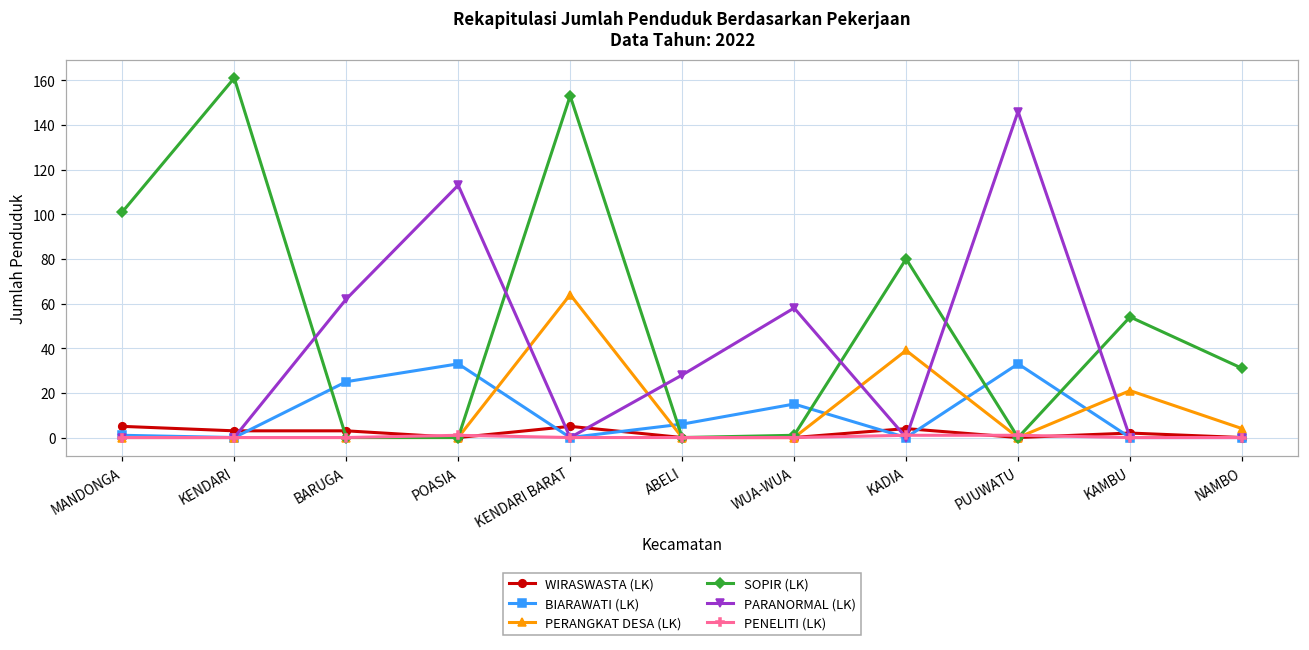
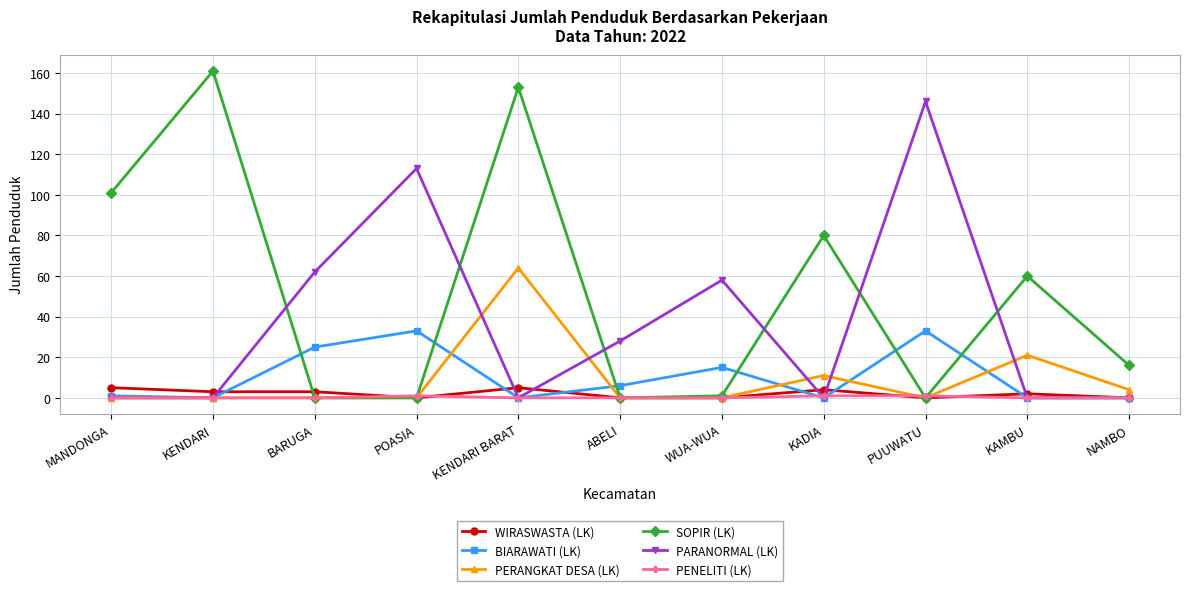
  {
    "WIRASWASTA (LK)": {
      "MANDONGA": 5,
      "KENDARI": 3,
      "BARUGA": 3,
      "KENDARI BARAT": 5,
      "KADIA": 4,
      "KAMBU": 2
    },
    "BIARAWATI (LK)": {
      "BARUGA": 25,
      "POASIA": 33,
      "ABELI": 6,
      "WUA-WUA": 15,
      "PUUWATU": 33
    },
    "PERANGKAT DESA (LK)": {
      "KENDARI BARAT": 64,
-     "KADIA": 39,
+     "KADIA": 11,
      "KAMBU": 21,
      "NAMBO": 4
    },
    "SOPIR (LK)": {
      "MANDONGA": 101,
      "KENDARI": 161,
      "KENDARI BARAT": 153,
      "KADIA": 80,
-     "KAMBU": 54,
-     "NAMBO": 31
+     "KAMBU": 60,
+     "NAMBO": 16
    },
    "PARANORMAL (LK)": {
      "BARUGA": 62,
      "POASIA": 113,
      "ABELI": 28,
      "WUA-WUA": 58,
      "PUUWATU": 146
    }
  }
